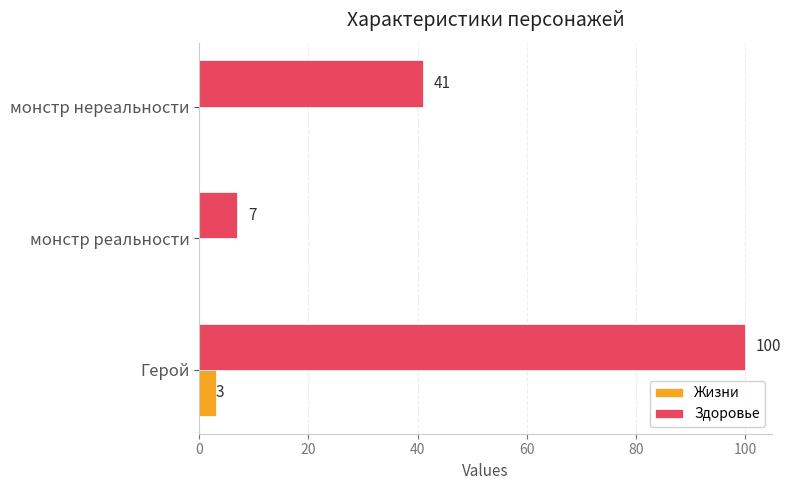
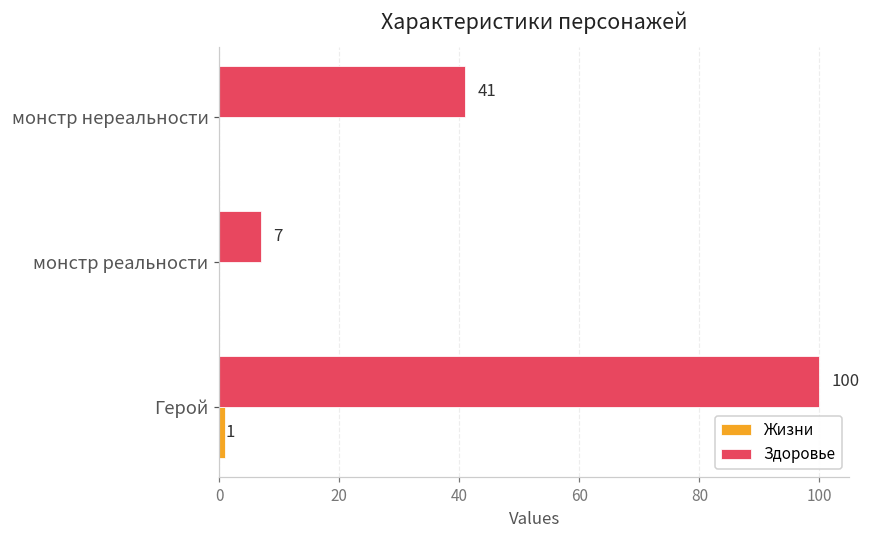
  {
    "Жизни": {
-     "Герой": 3
+     "Герой": 1
    },
    "Здоровье": {
      "монстр нереальности": 41,
      "монстр реальности": 7,
      "Герой": 100
    }
  }
